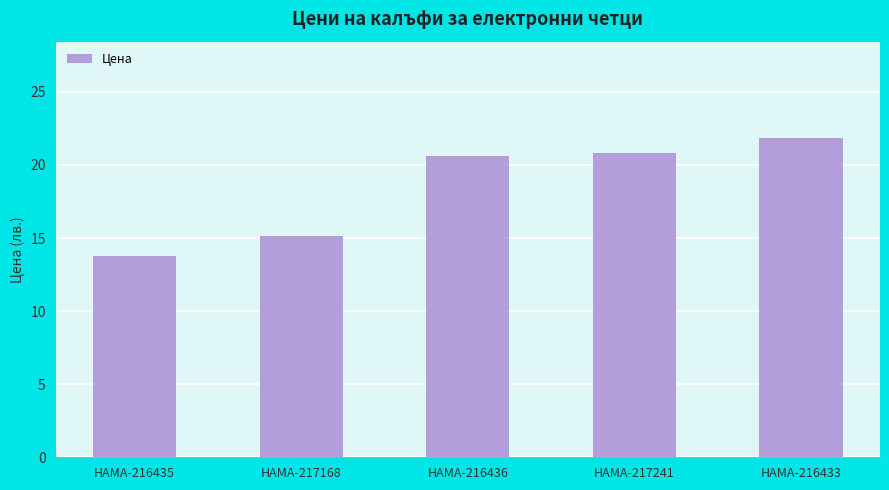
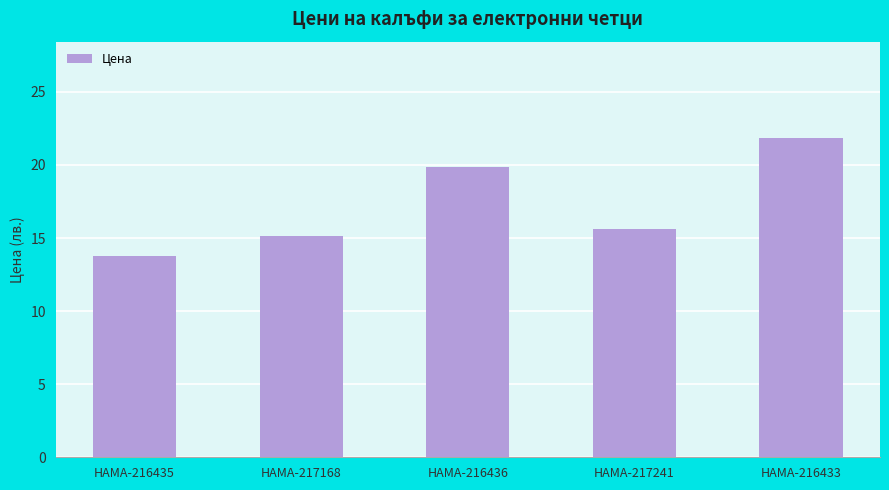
  {
    "HAMA-216435": 13.8,
    "HAMA-217168": 15.2,
-   "HAMA-216436": 20.6,
-   "HAMA-217241": 20.8,
+   "HAMA-216436": 19.8,
+   "HAMA-217241": 15.6,
    "HAMA-216433": 21.9
  }
